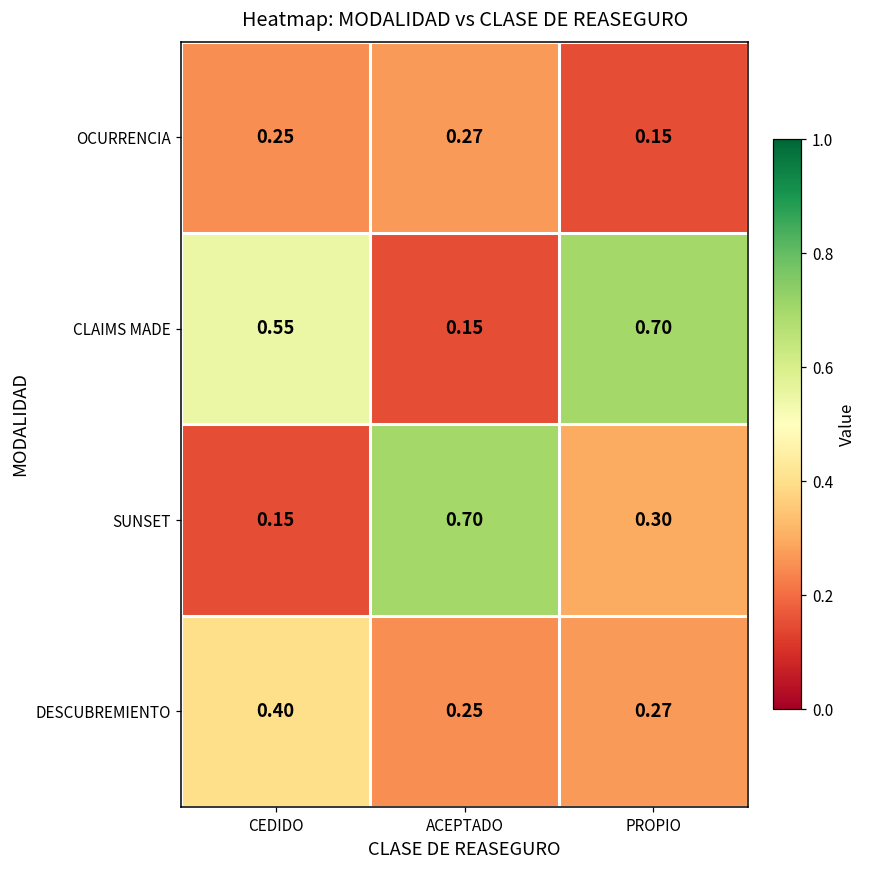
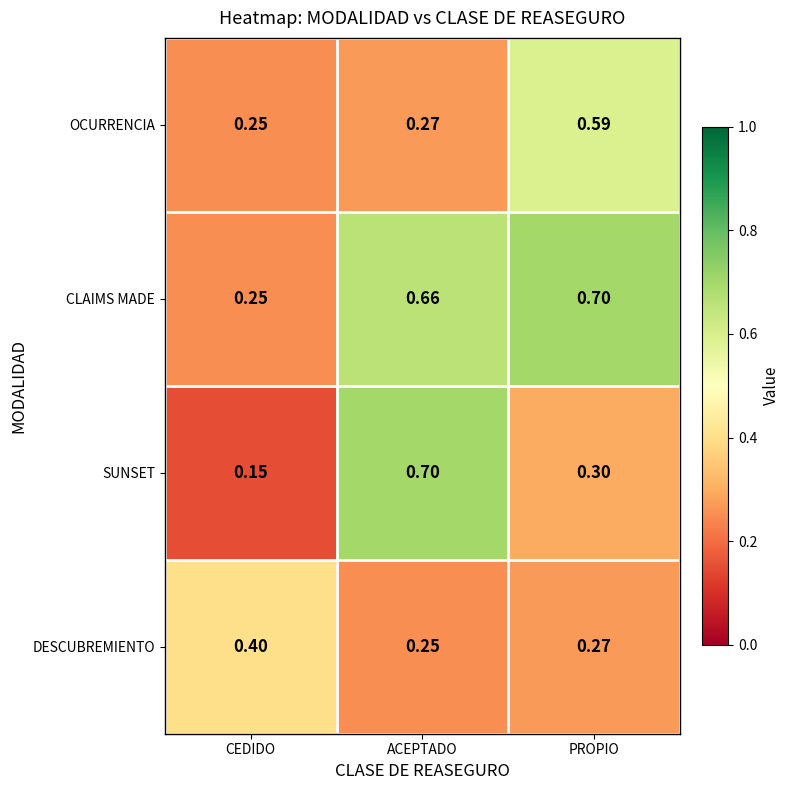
  {
    "OCURRENCIA": {
      "CEDIDO": 0.25,
      "ACEPTADO": 0.27,
-     "PROPIO": 0.15
+     "PROPIO": 0.59
    },
    "CLAIMS MADE": {
-     "CEDIDO": 0.55,
-     "ACEPTADO": 0.15,
+     "CEDIDO": 0.25,
+     "ACEPTADO": 0.66,
      "PROPIO": 0.70
    },
    "SUNSET": {
      "CEDIDO": 0.15,
      "ACEPTADO": 0.70,
      "PROPIO": 0.30
    },
    "DESCUBREMIENTO": {
      "CEDIDO": 0.40,
      "ACEPTADO": 0.25,
      "PROPIO": 0.27
    }
  }
